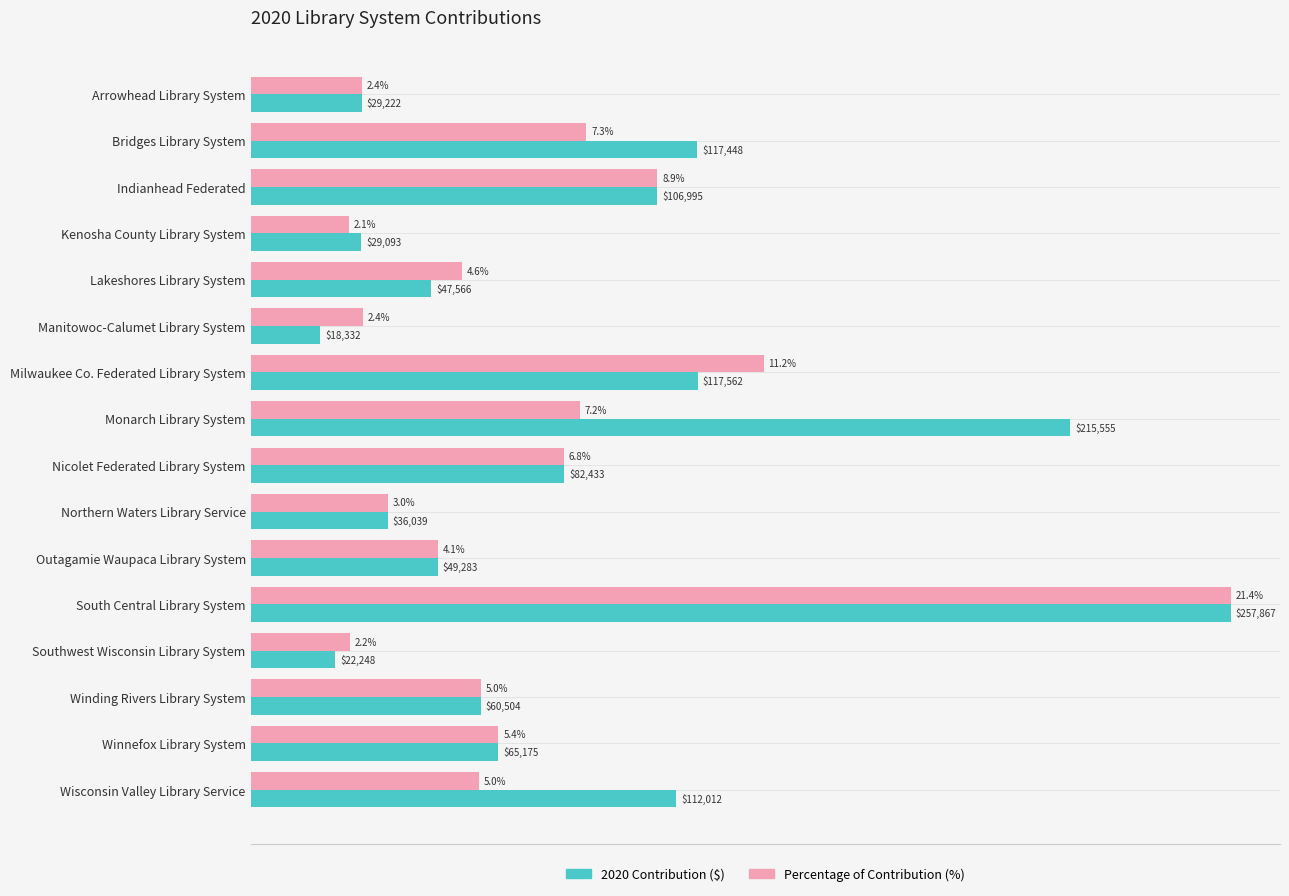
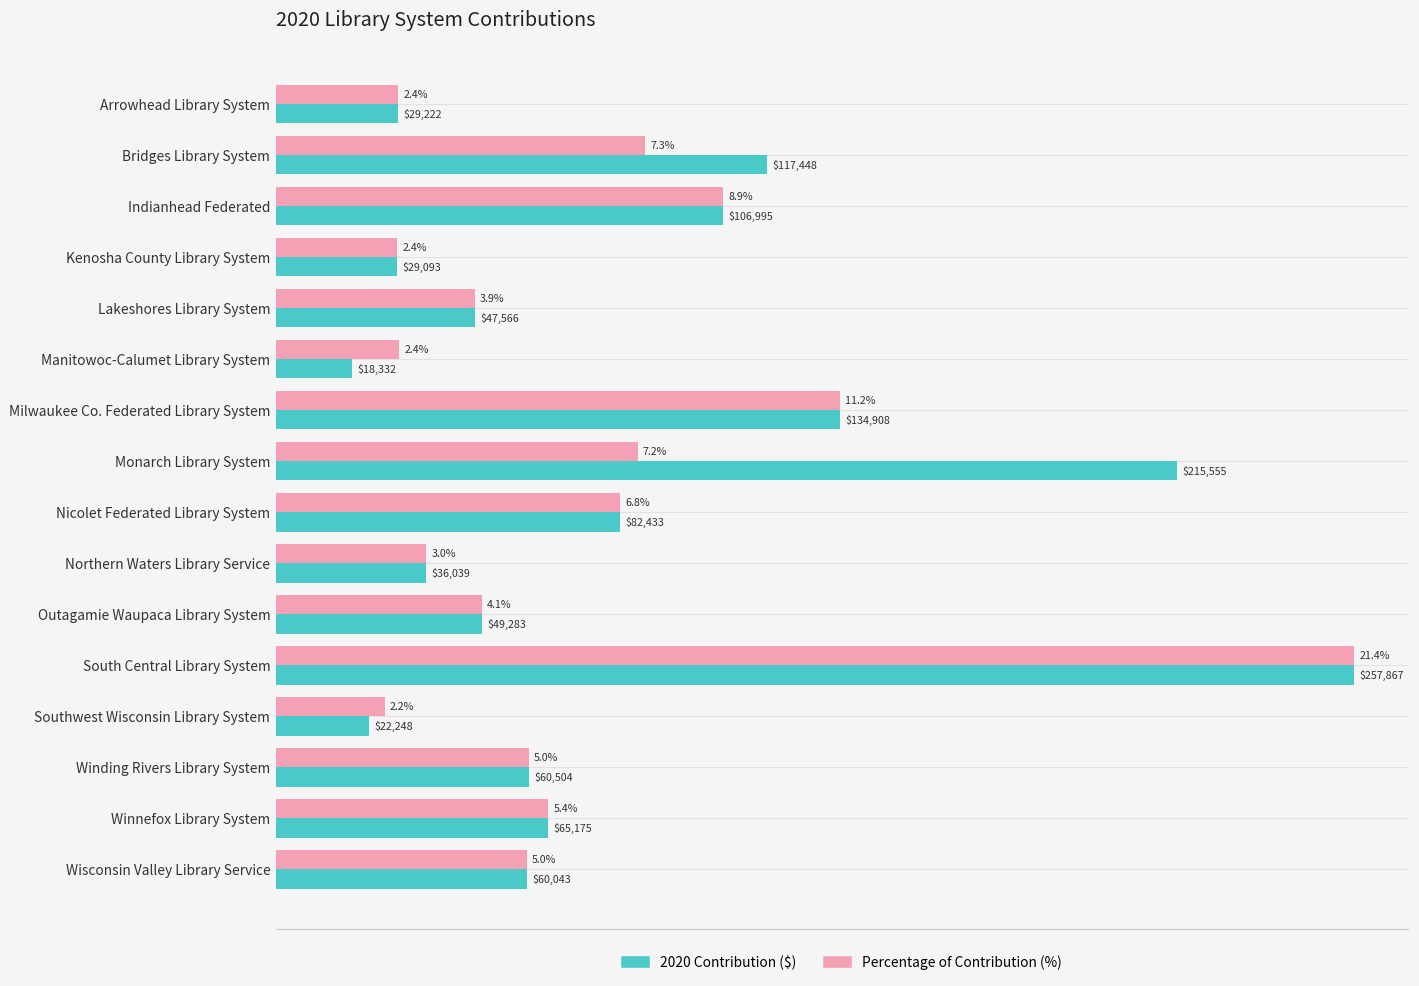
  {
    "2020 Contribution ($)": {
-     "Milwaukee Co. Federated Library System": "$117,562",
-     "Wisconsin Valley Library Service": "$112,012"
+     "Milwaukee Co. Federated Library System": "$134,908",
+     "Wisconsin Valley Library Service": "$60,043"
    },
    "Percentage of Contribution (%)": {
      "Arrowhead Library System": "2.4%",
      "Bridges Library System": "7.3%",
      "Indianhead Federated": "8.9%",
-     "Kenosha County Library System": "2.1%",
-     "Lakeshores Library System": "4.6%",
+     "Kenosha County Library System": "2.4%",
+     "Lakeshores Library System": "3.9%",
      "Manitowoc-Calumet Library System": "2.4%",
      "Milwaukee Co. Federated Library System": "11.2%",
      "Monarch Library System": "7.2%",
      "Nicolet Federated Library System": "6.8%",
      "Northern Waters Library Service": "3.0%",
      "Outagamie Waupaca Library System": "4.1%",
      "South Central Library System": "21.4%",
      "Southwest Wisconsin Library System": "2.2%",
      "Winding Rivers Library System": "5.0%",
      "Winnefox Library System": "5.4%",
      "Wisconsin Valley Library Service": "5.0%"
    }
  }
